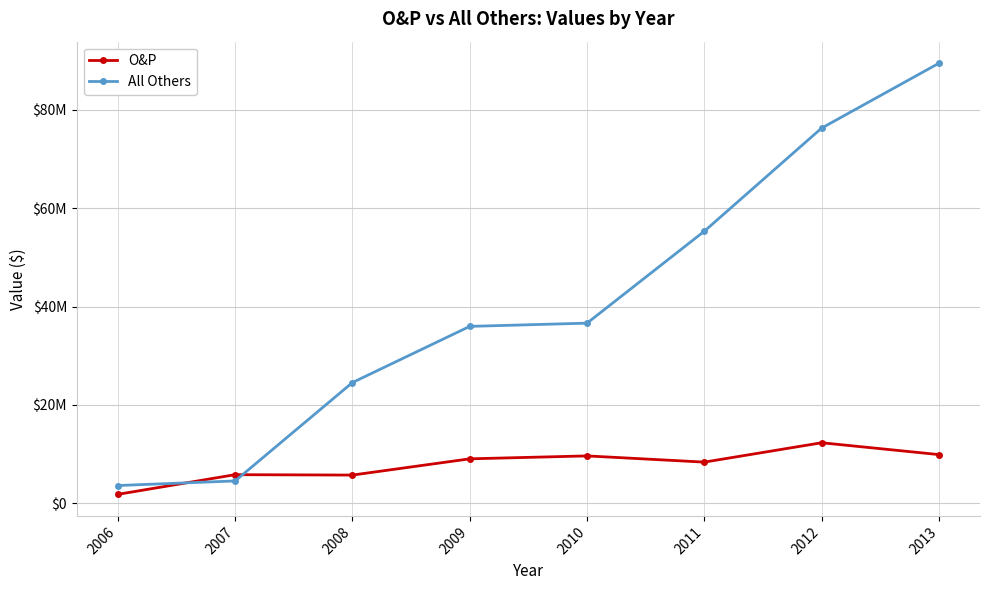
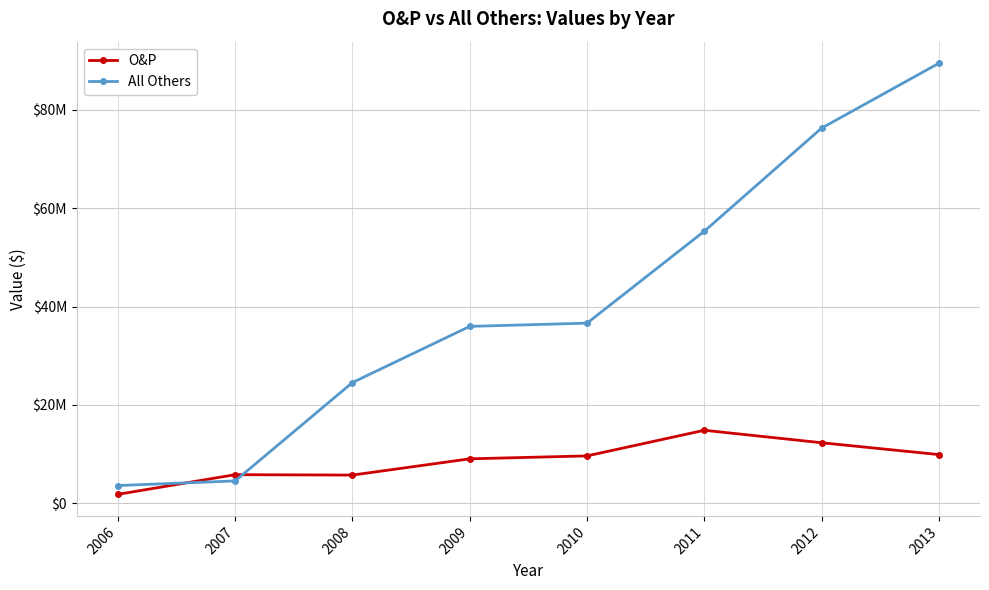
  {
    "O&P": {
      "2006": "$2000000",
      "2007": "$6000000",
      "2008": "$6000000",
      "2009": "$9000000",
      "2010": "$10000000",
-     "2011": "$8000000",
+     "2011": "$15000000",
      "2012": "$12000000",
      "2013": "$10000000"
    },
    "All Others": {
      "2006": "$4000000",
      "2007": "$4000000",
      "2008": "$25000000",
      "2009": "$36000000",
      "2010": "$37000000",
      "2011": "$55000000",
      "2012": "$76000000",
      "2013": "$90000000"
    }
  }
